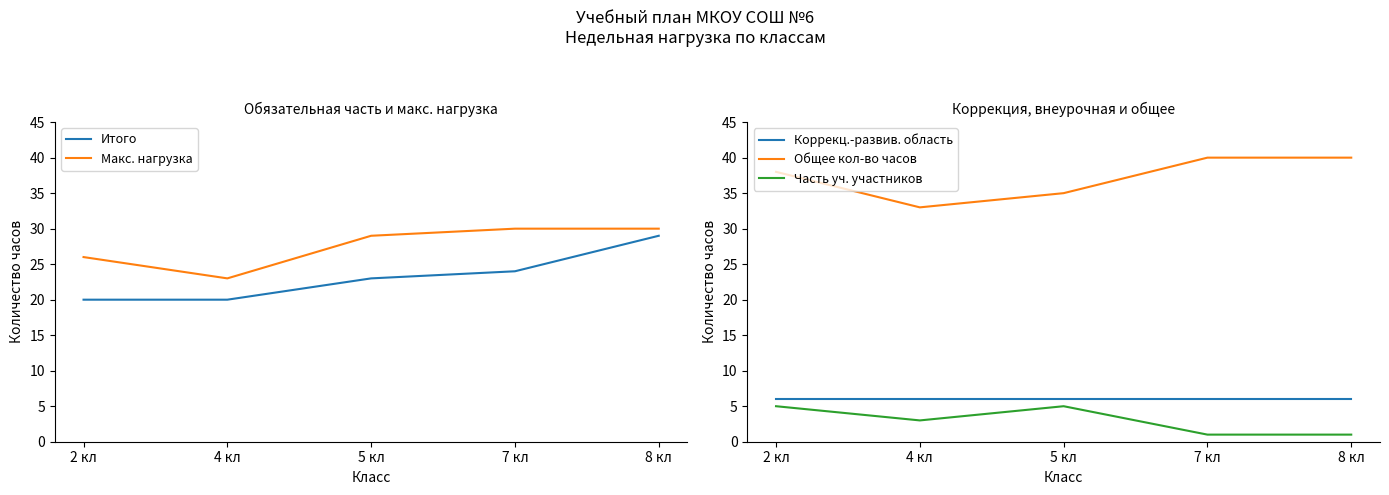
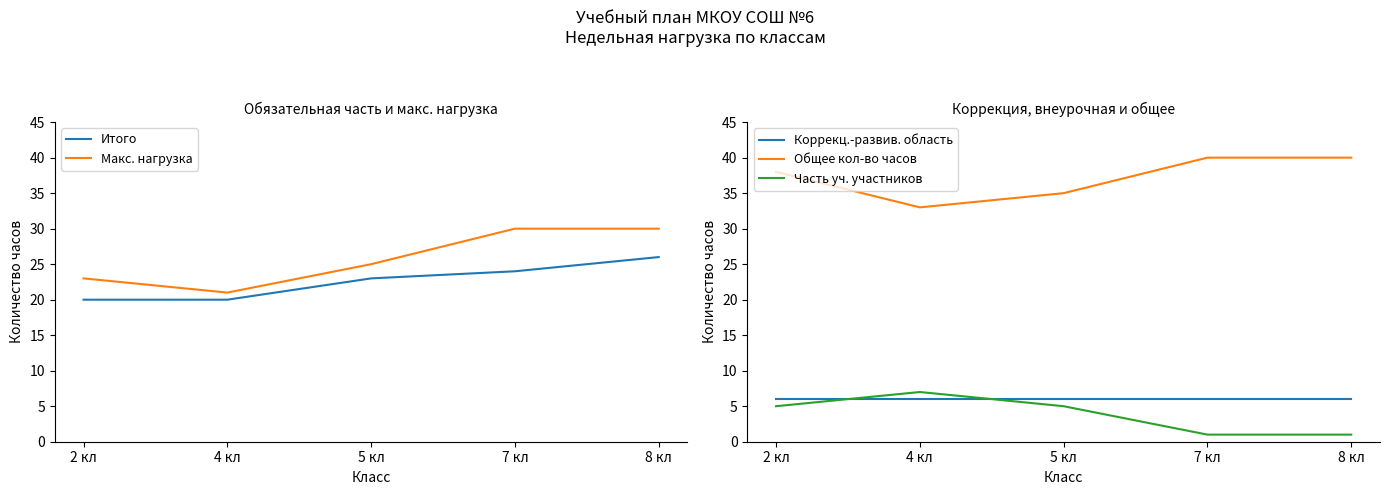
  {
    "Обязательная часть и макс. нагрузка": {
      "Итого": {
        "2 кл": 20,
        "4 кл": 20,
        "5 кл": 23,
        "7 кл": 24,
-       "8 кл": 29
+       "8 кл": 26
      },
      "Макс. нагрузка": {
-       "2 кл": 26,
-       "4 кл": 23,
-       "5 кл": 29,
+       "2 кл": 23,
+       "4 кл": 21,
+       "5 кл": 25,
        "7 кл": 30,
        "8 кл": 30
      }
    },
    "Коррекция, внеурочная и общее": {
      "Коррекц.-развив. область": {
        "2 кл": 6,
        "4 кл": 6,
        "5 кл": 6,
        "7 кл": 6,
        "8 кл": 6
      },
      "Общее кол-во часов": {
        "4 кл": 33,
        "5 кл": 35,
        "7 кл": 40,
        "8 кл": 40
      },
      "Часть уч. участников": {
        "2 кл": 5,
-       "4 кл": 3,
+       "4 кл": 7,
        "5 кл": 5,
        "7 кл": 1,
        "8 кл": 1
      }
    }
  }
